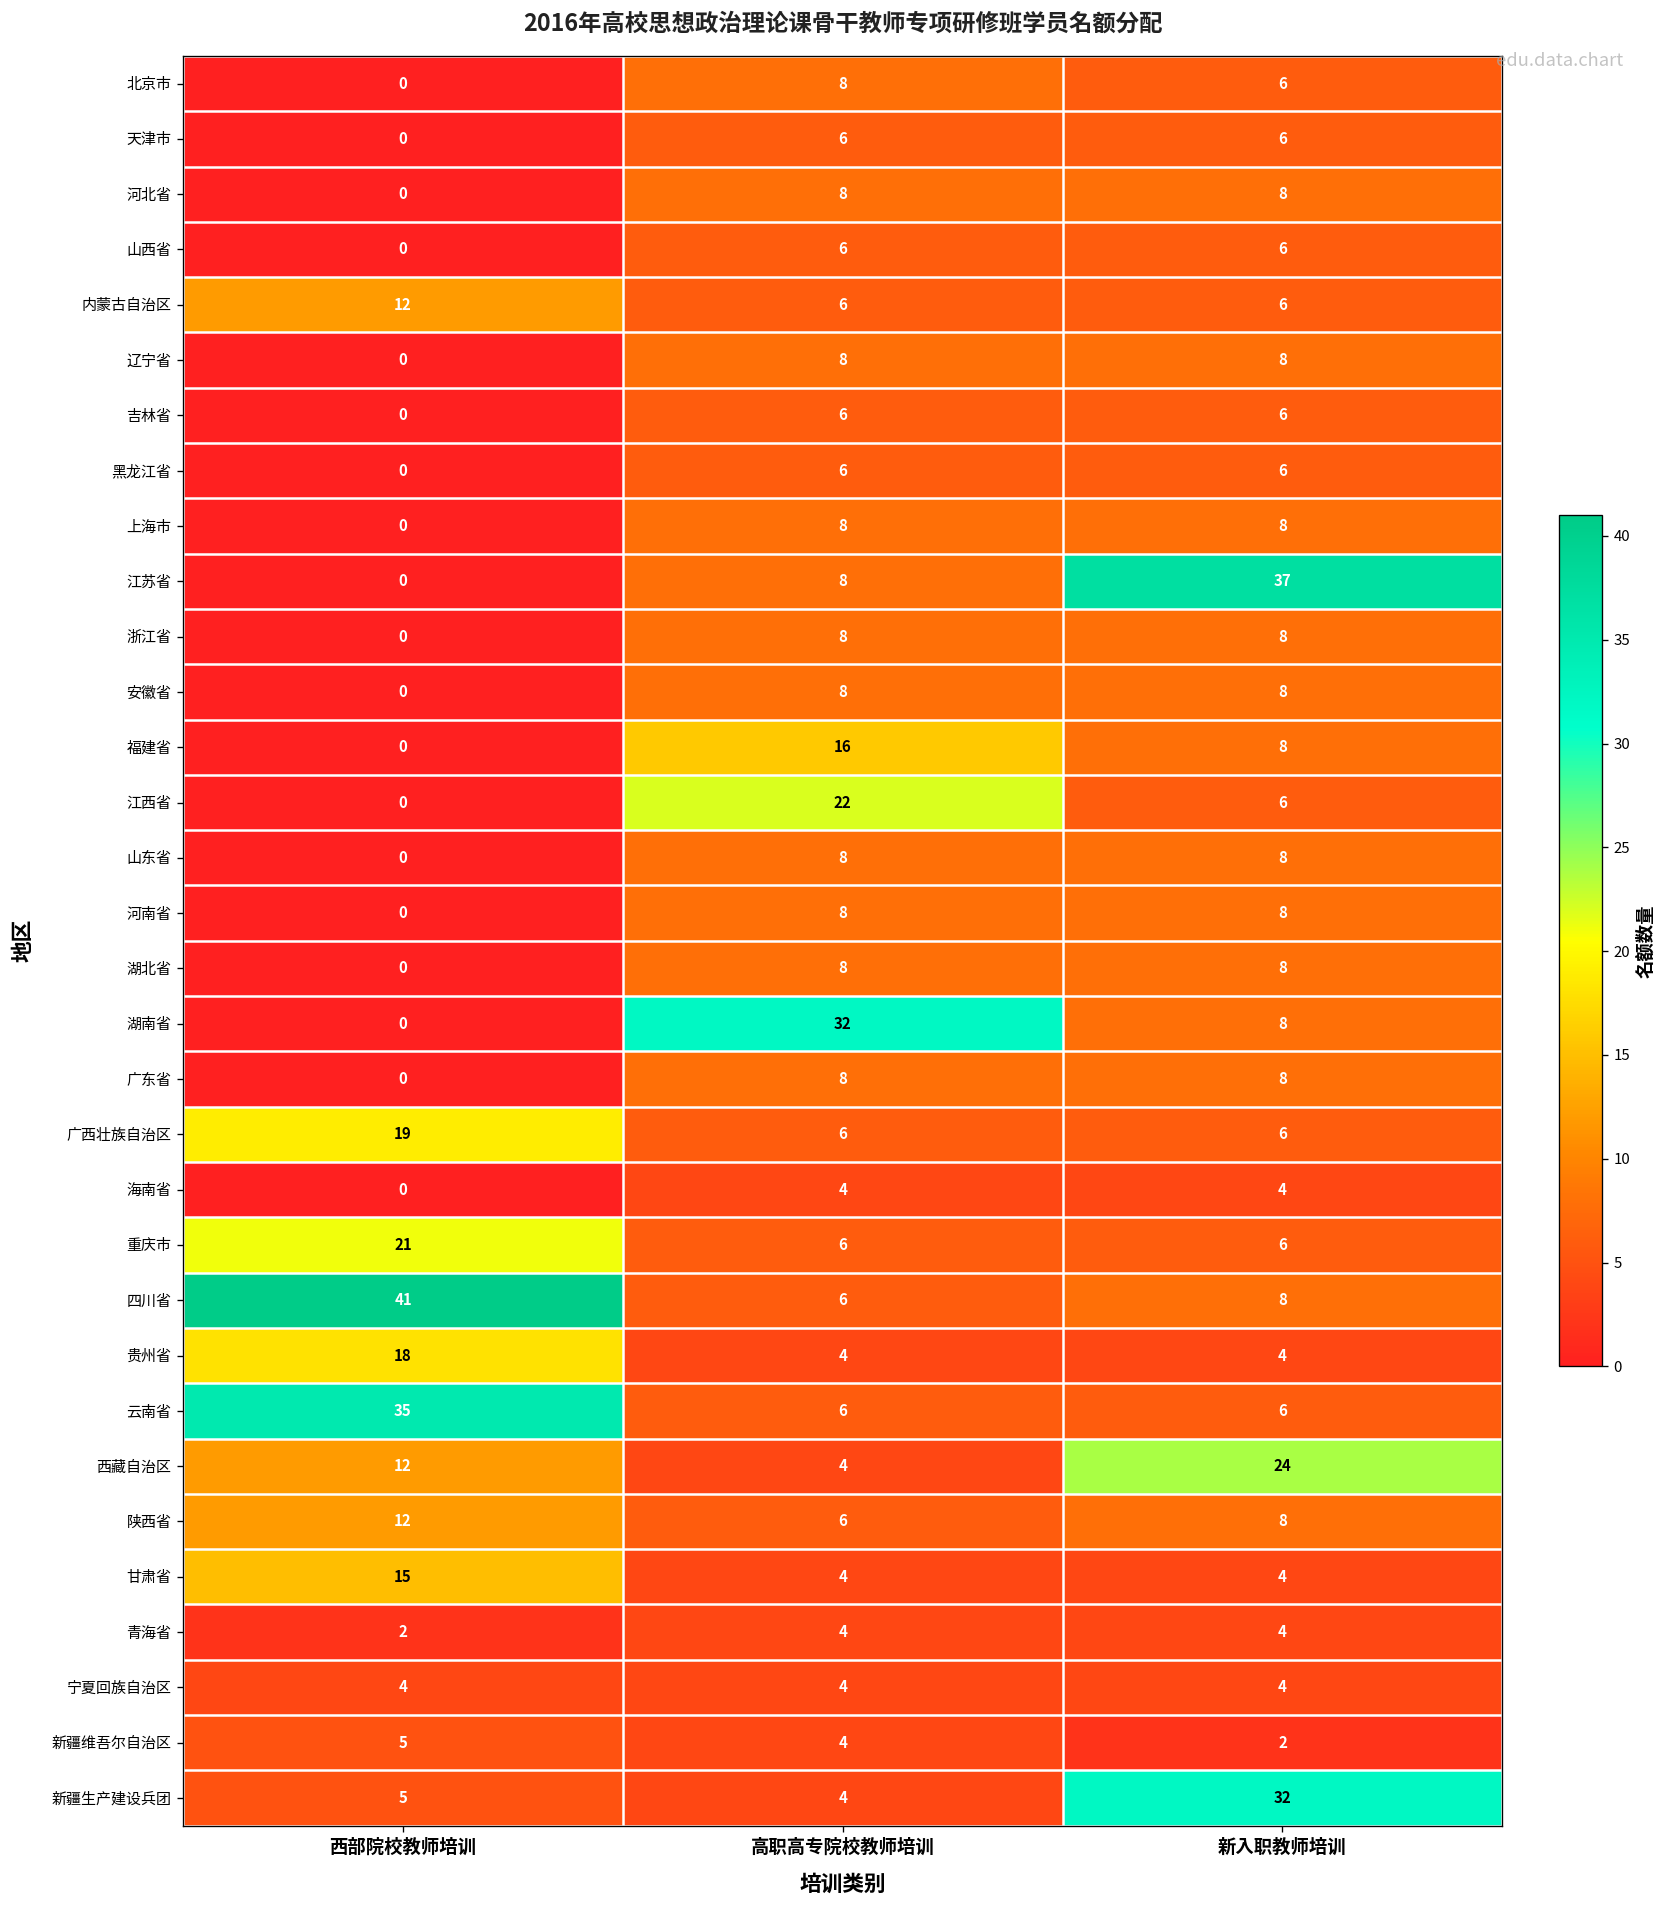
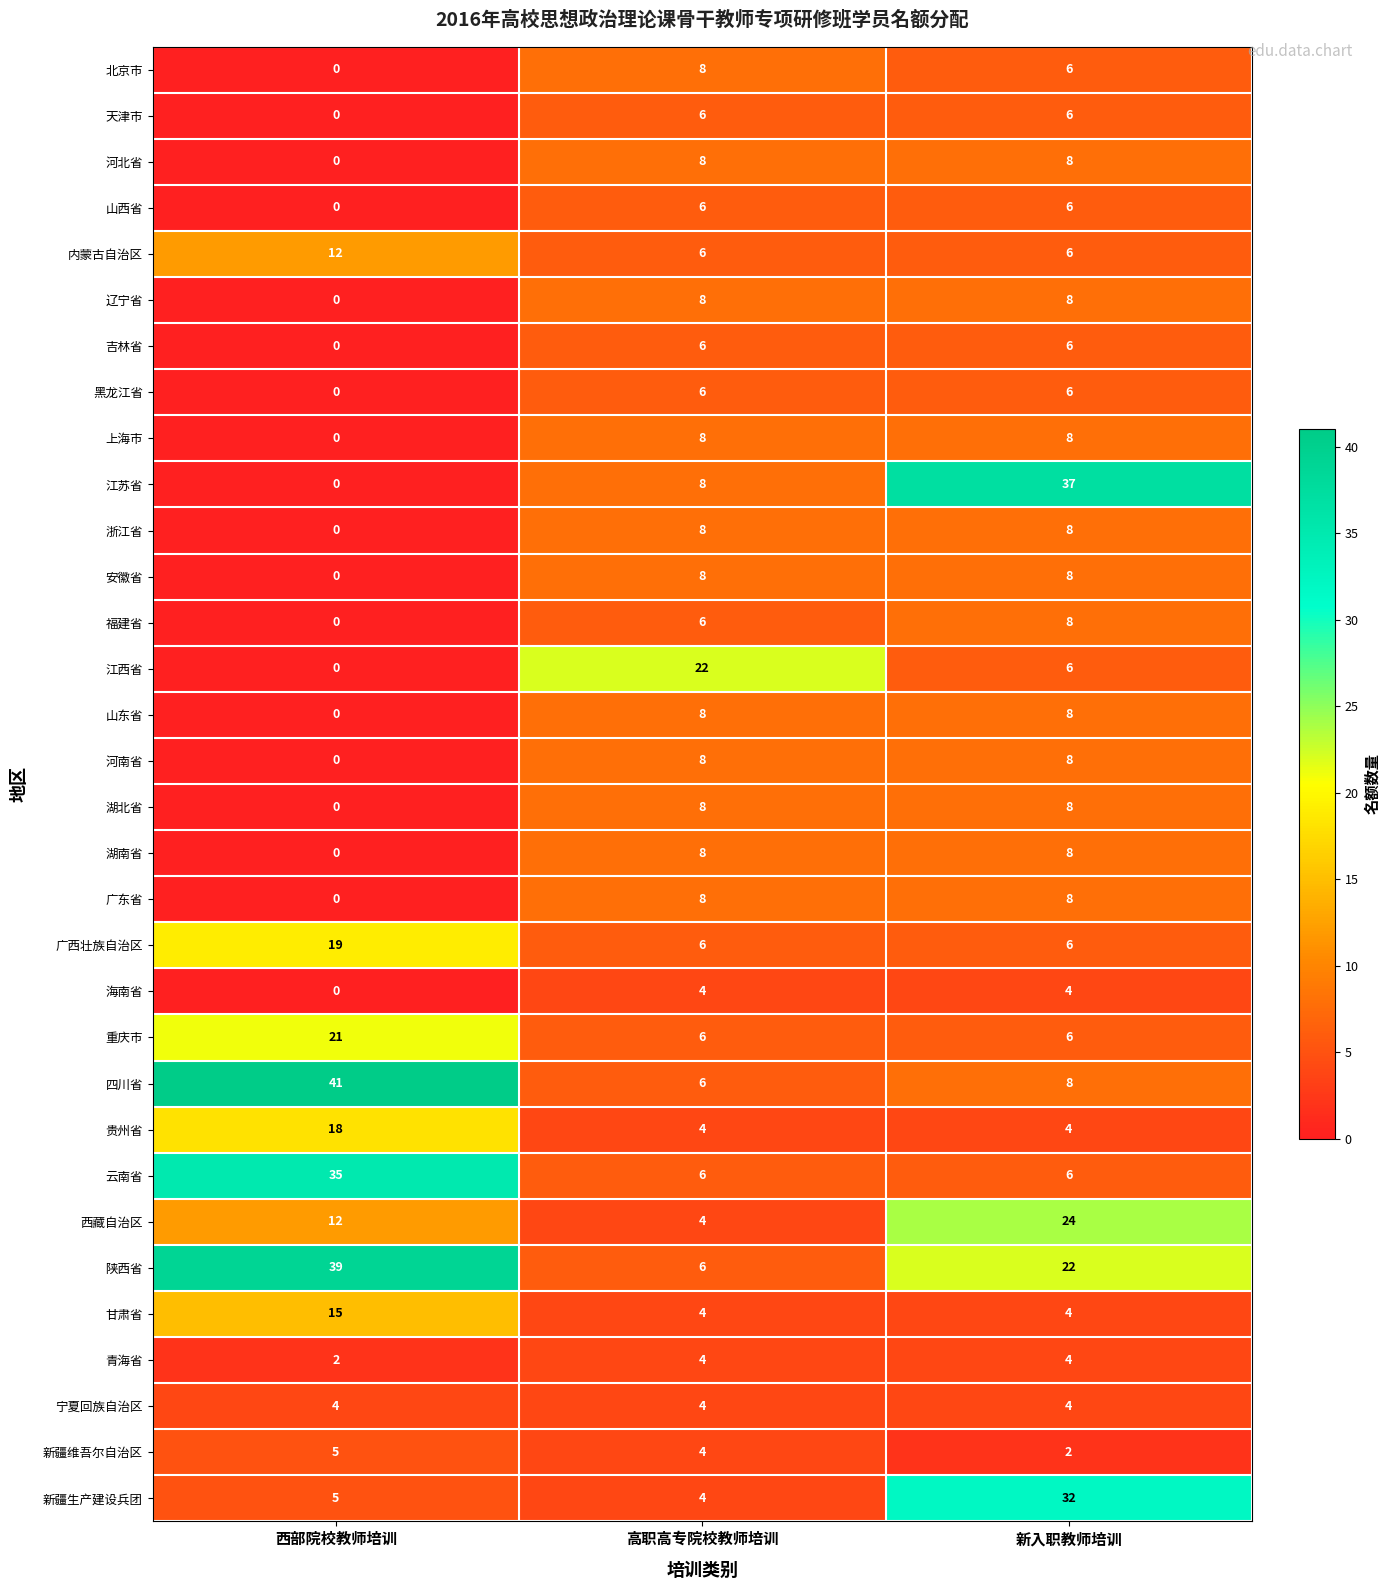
  {
    "北京市": {
      "西部院校教师培训": 0,
      "高职高专院校教师培训": 8,
      "新入职教师培训": 6
    },
    "天津市": {
      "西部院校教师培训": 0,
      "高职高专院校教师培训": 6,
      "新入职教师培训": 6
    },
    "河北省": {
      "西部院校教师培训": 0,
      "高职高专院校教师培训": 8,
      "新入职教师培训": 8
    },
    "山西省": {
      "西部院校教师培训": 0,
      "高职高专院校教师培训": 6,
      "新入职教师培训": 6
    },
    "内蒙古自治区": {
      "西部院校教师培训": 12,
      "高职高专院校教师培训": 6,
      "新入职教师培训": 6
    },
    "辽宁省": {
      "西部院校教师培训": 0,
      "高职高专院校教师培训": 8,
      "新入职教师培训": 8
    },
    "吉林省": {
      "西部院校教师培训": 0,
      "高职高专院校教师培训": 6,
      "新入职教师培训": 6
    },
    "黑龙江省": {
      "西部院校教师培训": 0,
      "高职高专院校教师培训": 6,
      "新入职教师培训": 6
    },
    "上海市": {
      "西部院校教师培训": 0,
      "高职高专院校教师培训": 8,
      "新入职教师培训": 8
    },
    "江苏省": {
      "西部院校教师培训": 0,
      "高职高专院校教师培训": 8,
      "新入职教师培训": 37
    },
    "浙江省": {
      "西部院校教师培训": 0,
      "高职高专院校教师培训": 8,
      "新入职教师培训": 8
    },
    "安徽省": {
      "西部院校教师培训": 0,
      "高职高专院校教师培训": 8,
      "新入职教师培训": 8
    },
    "福建省": {
      "西部院校教师培训": 0,
-     "高职高专院校教师培训": 16,
+     "高职高专院校教师培训": 6,
      "新入职教师培训": 8
    },
    "江西省": {
      "西部院校教师培训": 0,
      "高职高专院校教师培训": 22,
      "新入职教师培训": 6
    },
    "山东省": {
      "西部院校教师培训": 0,
      "高职高专院校教师培训": 8,
      "新入职教师培训": 8
    },
    "河南省": {
      "西部院校教师培训": 0,
      "高职高专院校教师培训": 8,
      "新入职教师培训": 8
    },
    "湖北省": {
      "西部院校教师培训": 0,
      "高职高专院校教师培训": 8,
      "新入职教师培训": 8
    },
    "湖南省": {
      "西部院校教师培训": 0,
-     "高职高专院校教师培训": 32,
+     "高职高专院校教师培训": 8,
      "新入职教师培训": 8
    },
    "广东省": {
      "西部院校教师培训": 0,
      "高职高专院校教师培训": 8,
      "新入职教师培训": 8
    },
    "广西壮族自治区": {
      "西部院校教师培训": 19,
      "高职高专院校教师培训": 6,
      "新入职教师培训": 6
    },
    "海南省": {
      "西部院校教师培训": 0,
      "高职高专院校教师培训": 4,
      "新入职教师培训": 4
    },
    "重庆市": {
      "西部院校教师培训": 21,
      "高职高专院校教师培训": 6,
      "新入职教师培训": 6
    },
    "四川省": {
      "西部院校教师培训": 41,
      "高职高专院校教师培训": 6,
      "新入职教师培训": 8
    },
    "贵州省": {
      "西部院校教师培训": 18,
      "高职高专院校教师培训": 4,
      "新入职教师培训": 4
    },
    "云南省": {
      "西部院校教师培训": 35,
      "高职高专院校教师培训": 6,
      "新入职教师培训": 6
    },
    "西藏自治区": {
      "西部院校教师培训": 12,
      "高职高专院校教师培训": 4,
      "新入职教师培训": 24
    },
    "陕西省": {
-     "西部院校教师培训": 12,
+     "西部院校教师培训": 39,
      "高职高专院校教师培训": 6,
-     "新入职教师培训": 8
+     "新入职教师培训": 22
    },
    "甘肃省": {
      "西部院校教师培训": 15,
      "高职高专院校教师培训": 4,
      "新入职教师培训": 4
    },
    "青海省": {
      "西部院校教师培训": 2,
      "高职高专院校教师培训": 4,
      "新入职教师培训": 4
    },
    "宁夏回族自治区": {
      "西部院校教师培训": 4,
      "高职高专院校教师培训": 4,
      "新入职教师培训": 4
    },
    "新疆维吾尔自治区": {
      "西部院校教师培训": 5,
      "高职高专院校教师培训": 4,
      "新入职教师培训": 2
    },
    "新疆生产建设兵团": {
      "西部院校教师培训": 5,
      "高职高专院校教师培训": 4,
      "新入职教师培训": 32
    }
  }
